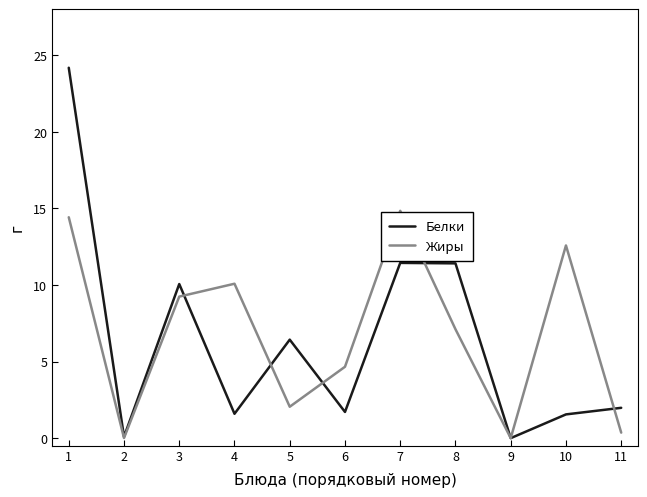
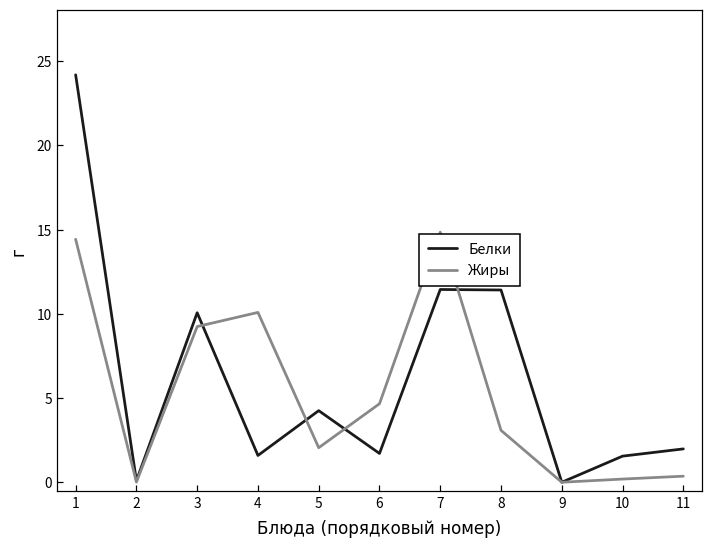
  {
    "Белки": {
      "1": 24.2,
      "3": 10.1,
      "4": 1.6,
-     "5": 6.4,
+     "5": 4.3,
      "6": 1.7,
      "7": 11.4,
      "8": 11.4,
      "10": 1.6,
      "11": 2.0
    },
    "Жиры": {
      "1": 14.4,
      "3": 9.2,
      "4": 10.1,
      "5": 2.1,
      "6": 4.7,
      "7": 14.8,
-     "8": 7.1,
-     "10": 12.6,
+     "8": 3.1,
+     "10": 0.2,
      "11": 0.4
    }
  }
